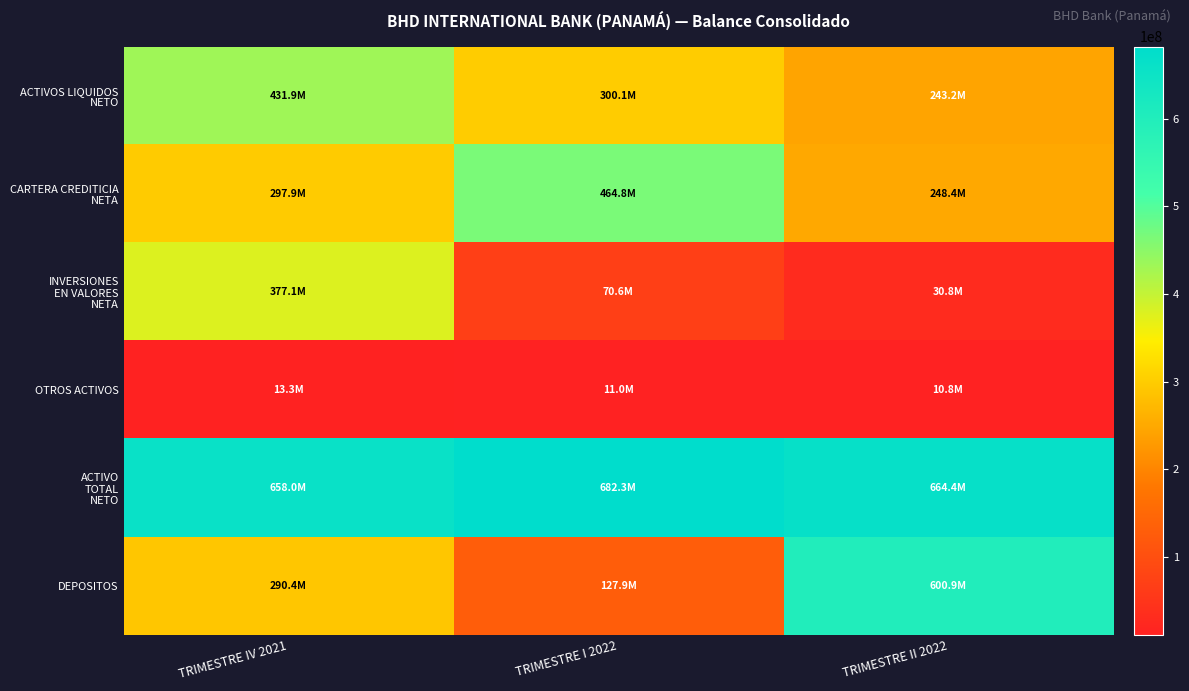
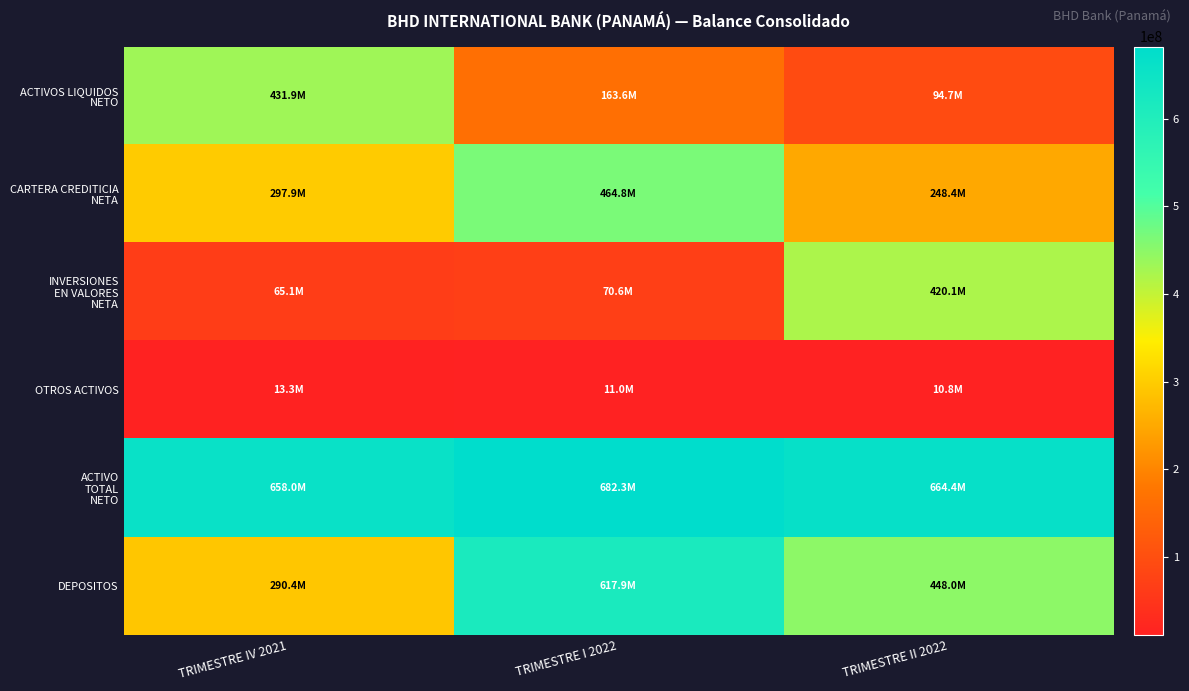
  {
    "ACTIVOS LIQUIDOS NETO": {
      "TRIMESTRE IV 2021": "431.9M",
-     "TRIMESTRE I 2022": "300.1M",
-     "TRIMESTRE II 2022": "243.2M"
+     "TRIMESTRE I 2022": "163.6M",
+     "TRIMESTRE II 2022": "94.7M"
    },
    "CARTERA CREDITICIA NETA": {
      "TRIMESTRE IV 2021": "297.9M",
      "TRIMESTRE I 2022": "464.8M",
      "TRIMESTRE II 2022": "248.4M"
    },
    "INVERSIONES EN VALORES NETA": {
-     "TRIMESTRE IV 2021": "377.1M",
+     "TRIMESTRE IV 2021": "65.1M",
      "TRIMESTRE I 2022": "70.6M",
-     "TRIMESTRE II 2022": "30.8M"
+     "TRIMESTRE II 2022": "420.1M"
    },
    "OTROS ACTIVOS": {
      "TRIMESTRE IV 2021": "13.3M",
      "TRIMESTRE I 2022": "11.0M",
      "TRIMESTRE II 2022": "10.8M"
    },
    "ACTIVO TOTAL NETO": {
      "TRIMESTRE IV 2021": "658.0M",
      "TRIMESTRE I 2022": "682.3M",
      "TRIMESTRE II 2022": "664.4M"
    },
    "DEPOSITOS": {
      "TRIMESTRE IV 2021": "290.4M",
-     "TRIMESTRE I 2022": "127.9M",
-     "TRIMESTRE II 2022": "600.9M"
+     "TRIMESTRE I 2022": "617.9M",
+     "TRIMESTRE II 2022": "448.0M"
    }
  }
